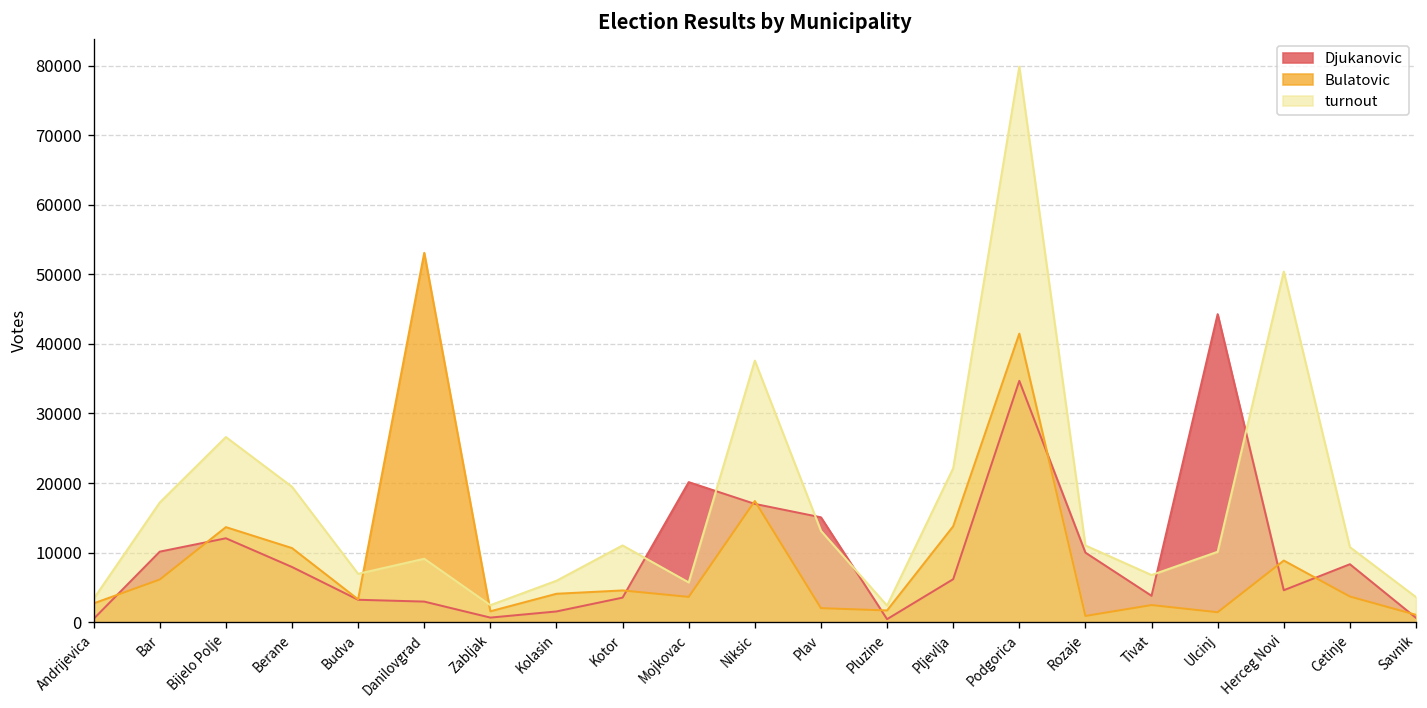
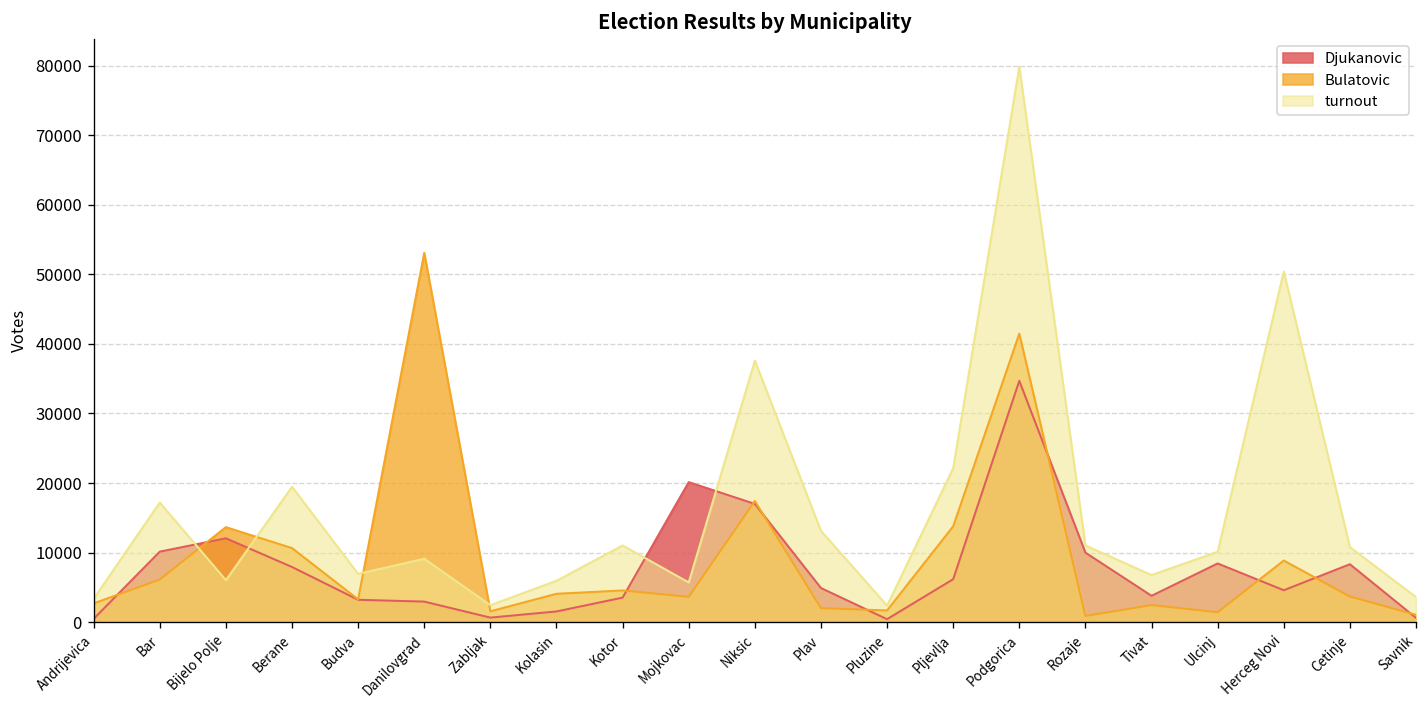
  {
    "Djukanovic": {
      "Andrijevica": 0,
      "Bar": 10000,
      "Bijelo Polje": 12000,
      "Berane": 8000,
      "Danilovgrad": 3000,
      "Zabljak": 1000,
      "Kolasin": 2000,
      "Kotor": 4000,
      "Mojkovac": 20000,
-     "Plav": 15000,
+     "Plav": 5000,
      "Pluzine": 0,
      "Pljevlja": 6000,
      "Podgorica": 35000,
      "Rozaje": 10000,
      "Tivat": 4000,
-     "Ulcinj": 44000,
+     "Ulcinj": 8000,
      "Herceg Novi": 5000,
      "Cetinje": 8000
    },
    "Bulatovic": {
      "Andrijevica": 3000,
      "Bar": 6000,
      "Bijelo Polje": 14000,
      "Berane": 11000,
      "Danilovgrad": 53000,
      "Zabljak": 2000,
      "Kolasin": 4000,
      "Kotor": 5000,
      "Mojkovac": 4000,
      "Plav": 2000,
      "Pluzine": 2000,
      "Pljevlja": 14000,
      "Podgorica": 41000,
      "Rozaje": 1000,
      "Tivat": 2000,
      "Ulcinj": 1000,
      "Herceg Novi": 9000,
      "Cetinje": 4000
    },
    "turnout": {
      "Andrijevica": 3000,
      "Bar": 17000,
-     "Bijelo Polje": 27000,
+     "Bijelo Polje": 6000,
      "Berane": 19000,
      "Budva": 7000,
      "Danilovgrad": 9000,
      "Zabljak": 2000,
      "Kolasin": 6000,
      "Kotor": 11000,
      "Mojkovac": 6000,
      "Niksic": 38000,
      "Plav": 13000,
      "Pluzine": 2000,
      "Pljevlja": 22000,
      "Podgorica": 80000,
      "Rozaje": 11000,
      "Tivat": 7000,
      "Ulcinj": 10000,
      "Herceg Novi": 50000,
      "Cetinje": 11000,
      "Savnik": 4000
    }
  }
